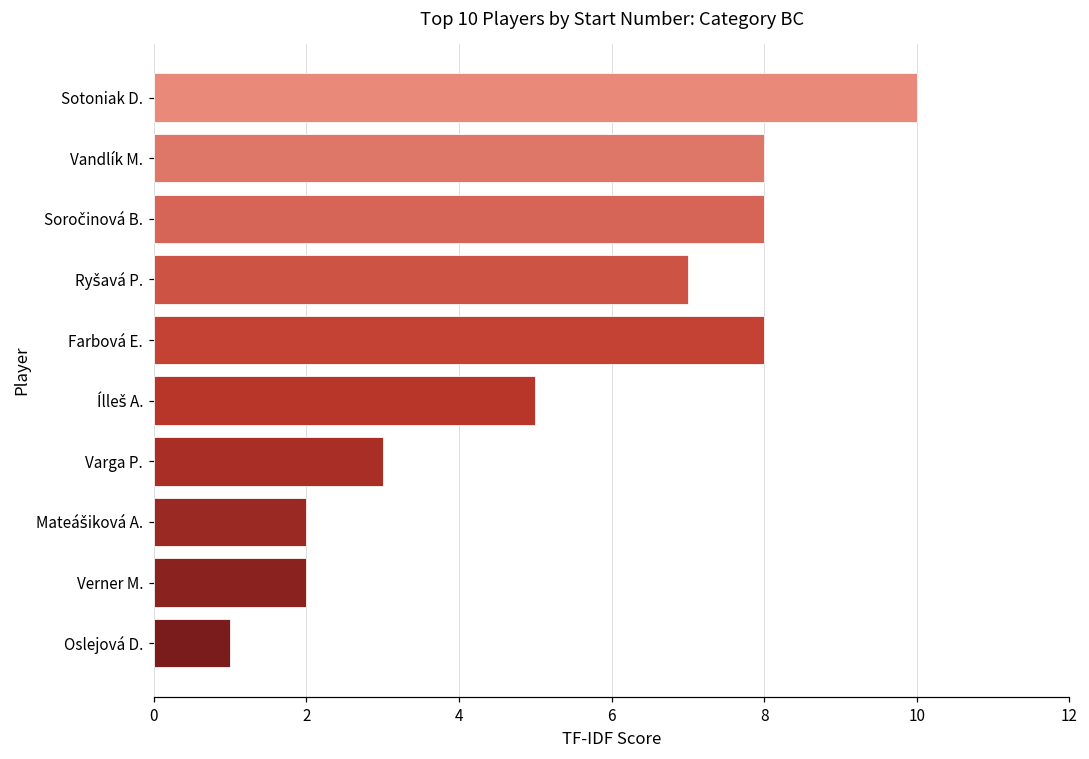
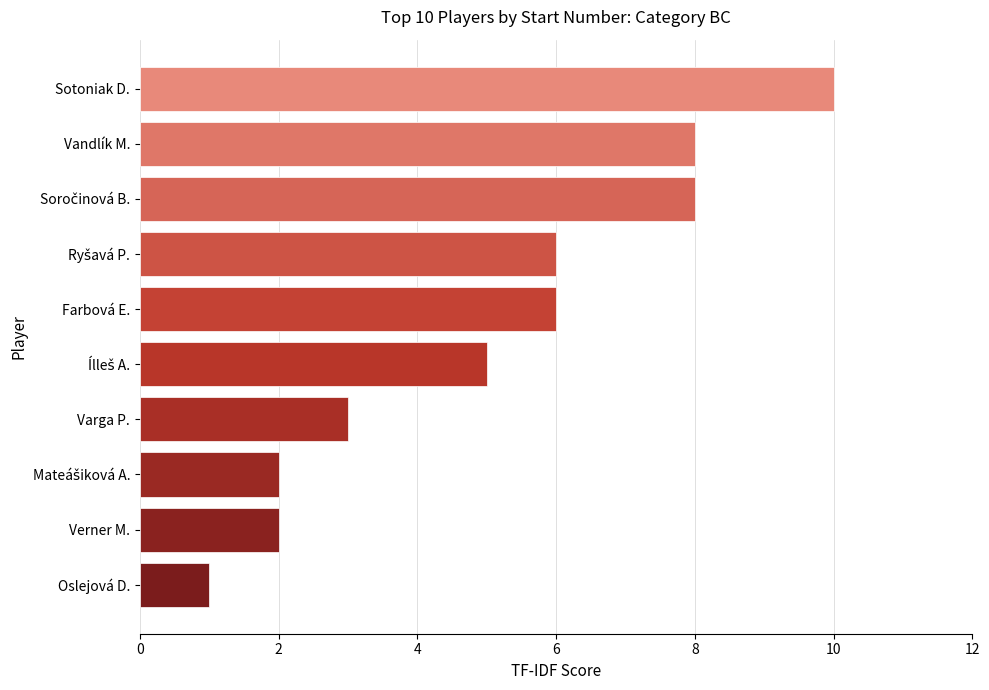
  {
    "Sotoniak D.": 10,
    "Vandlík M.": 8,
    "Soročinová B.": 8,
-   "Ryšavá P.": 7,
-   "Farbová E.": 8,
+   "Ryšavá P.": 6,
+   "Farbová E.": 6,
    "Ílleš A.": 5,
    "Varga P.": 3,
    "Mateášiková A.": 2,
    "Verner M.": 2,
    "Oslejová D.": 1
  }
